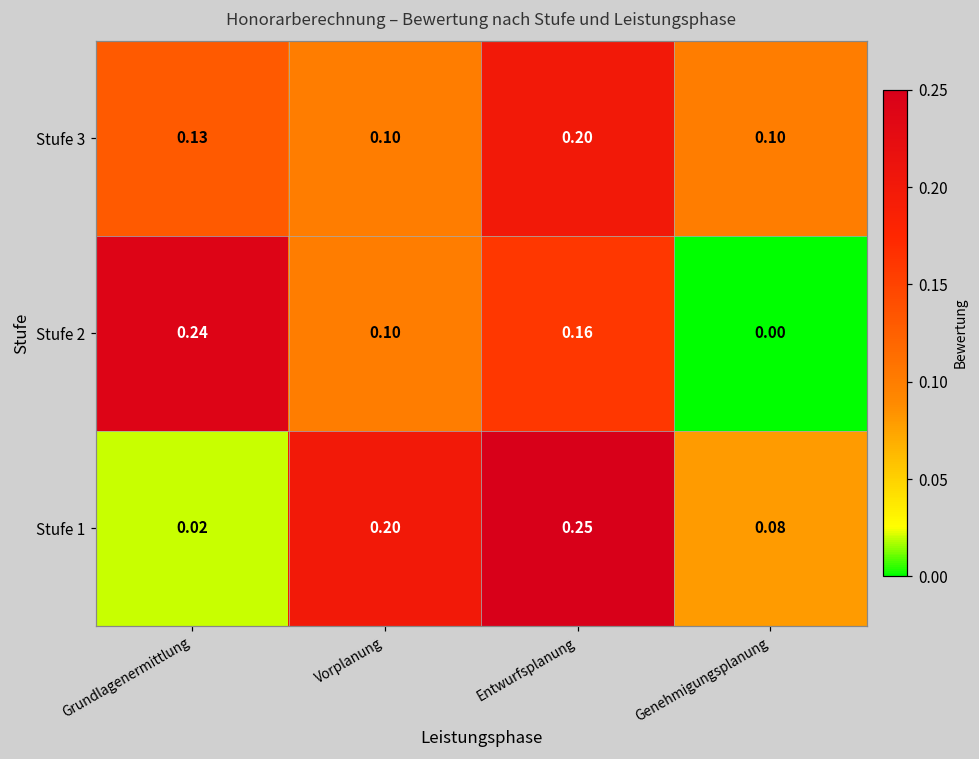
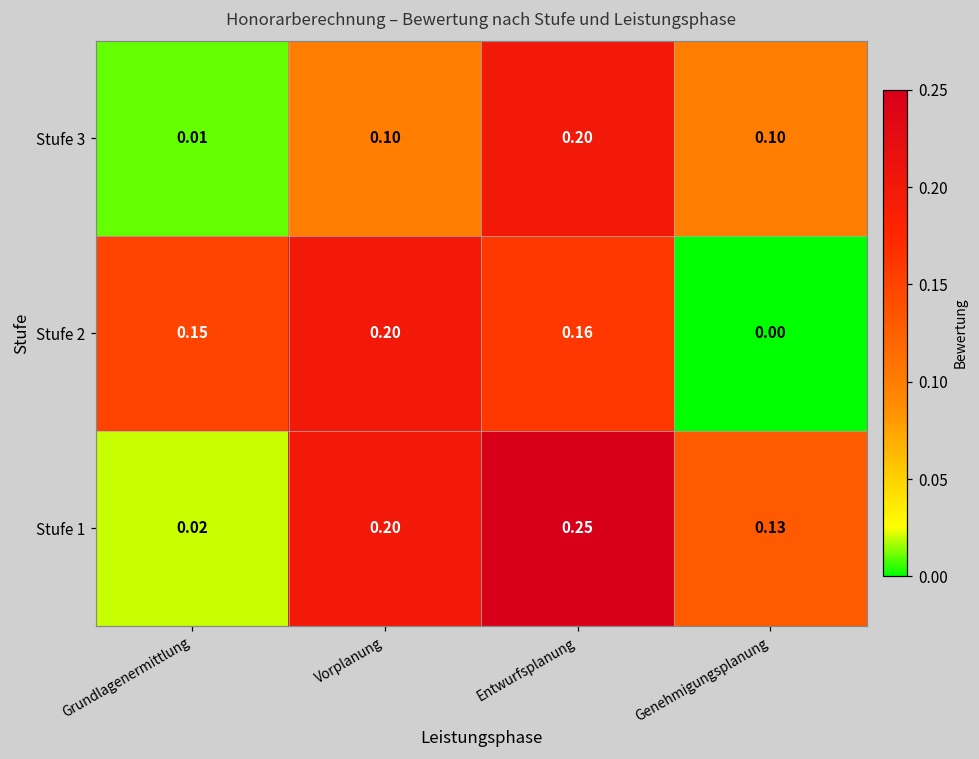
  {
    "Stufe 3": {
-     "Grundlagenermittlung": 0.13,
+     "Grundlagenermittlung": 0.01,
      "Vorplanung": 0.10,
      "Entwurfsplanung": 0.20,
      "Genehmigungsplanung": 0.10
    },
    "Stufe 2": {
-     "Grundlagenermittlung": 0.24,
-     "Vorplanung": 0.10,
+     "Grundlagenermittlung": 0.15,
+     "Vorplanung": 0.20,
      "Entwurfsplanung": 0.16,
      "Genehmigungsplanung": 0.00
    },
    "Stufe 1": {
      "Grundlagenermittlung": 0.02,
      "Vorplanung": 0.20,
      "Entwurfsplanung": 0.25,
-     "Genehmigungsplanung": 0.08
+     "Genehmigungsplanung": 0.13
    }
  }
